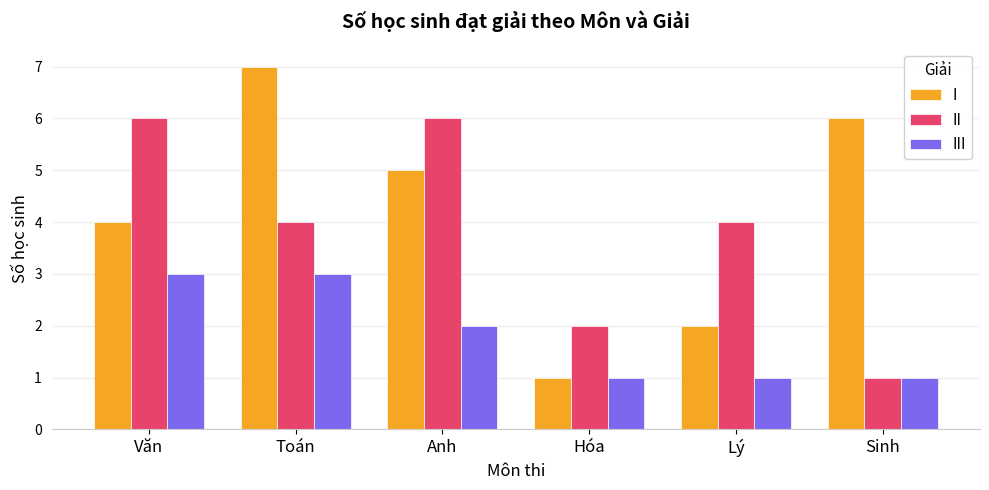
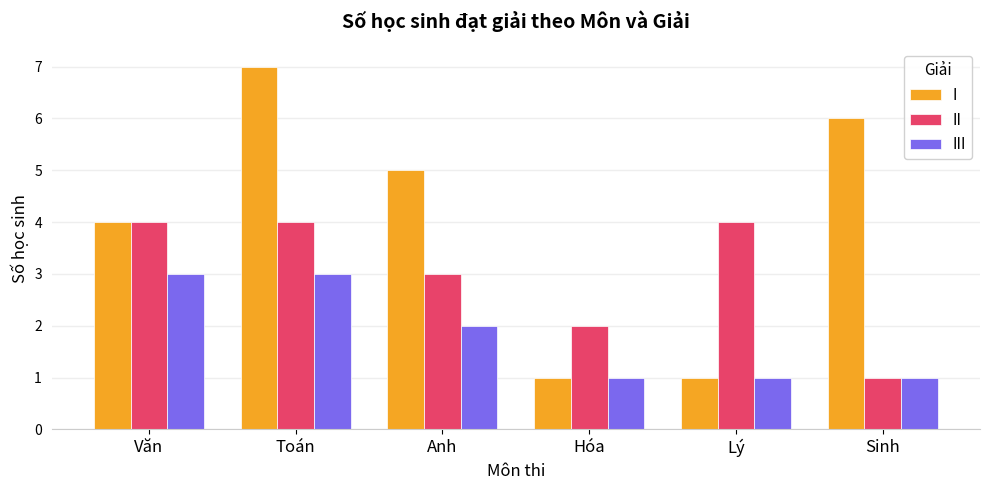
  {
    "I": {
      "Văn": 4,
      "Toán": 7,
      "Anh": 5,
      "Hóa": 1,
-     "Lý": 2,
+     "Lý": 1,
      "Sinh": 6
    },
    "II": {
-     "Văn": 6,
+     "Văn": 4,
      "Toán": 4,
-     "Anh": 6,
+     "Anh": 3,
      "Hóa": 2,
      "Lý": 4,
      "Sinh": 1
    },
    "III": {
      "Văn": 3,
      "Toán": 3,
      "Anh": 2,
      "Hóa": 1,
      "Lý": 1,
      "Sinh": 1
    }
  }
